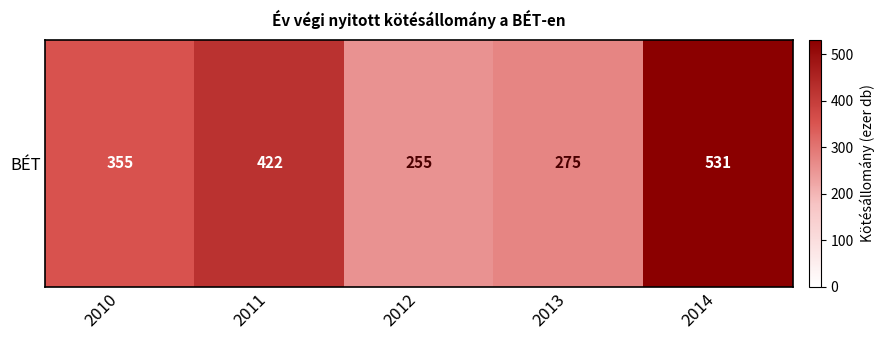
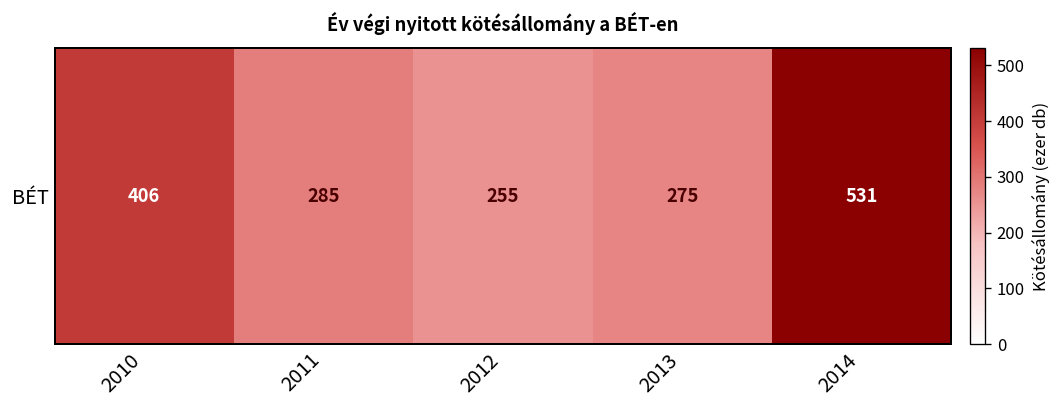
  {
    "BÉT": {
-     "2010": 355,
-     "2011": 422,
+     "2010": 406,
+     "2011": 285,
      "2012": 255,
      "2013": 275,
      "2014": 531
    }
  }
